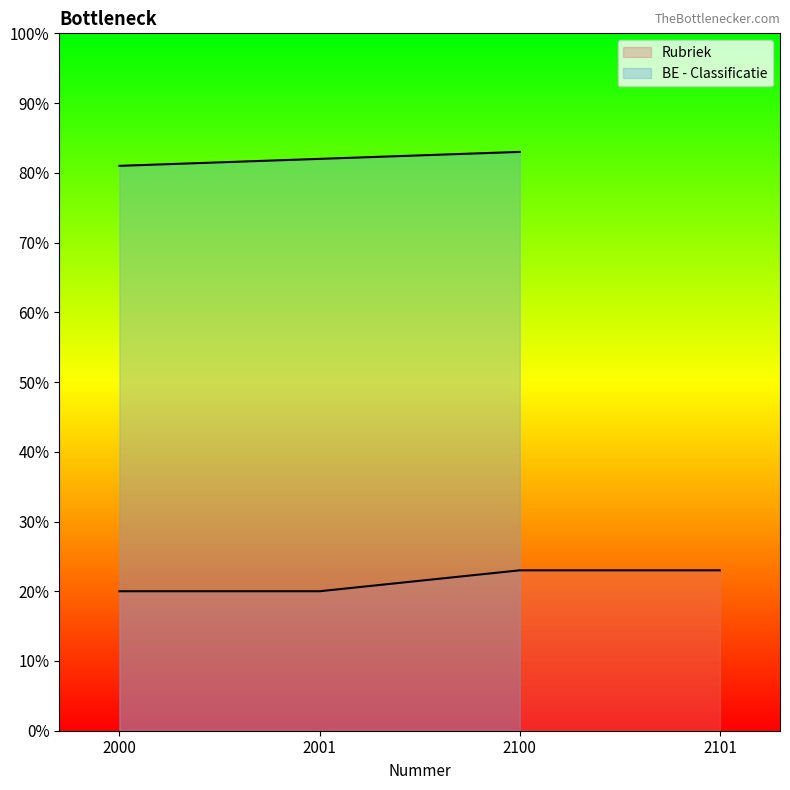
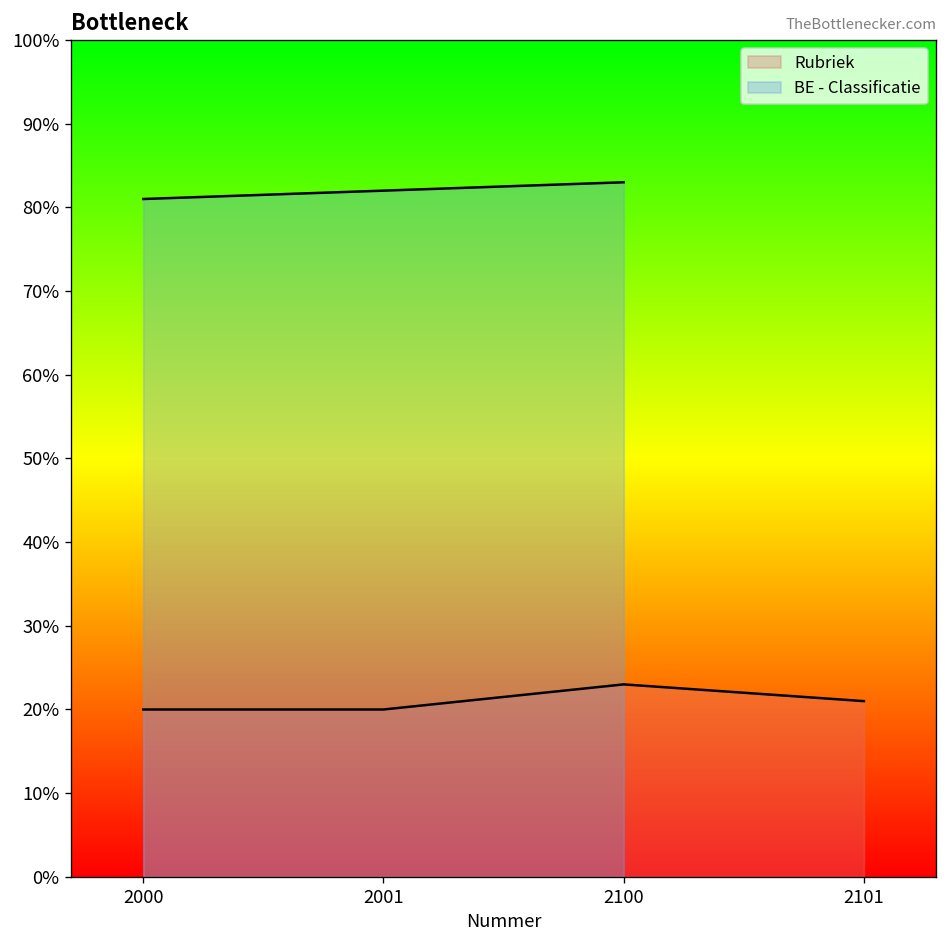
  {
    "Rubriek": {
      "2000": "20%",
      "2001": "20%",
      "2100": "23%",
-     "2101": "23%"
+     "2101": "21%"
    },
    "BE - Classificatie": {
      "2000": "81%",
      "2001": "82%",
      "2100": "83%"
    }
  }
